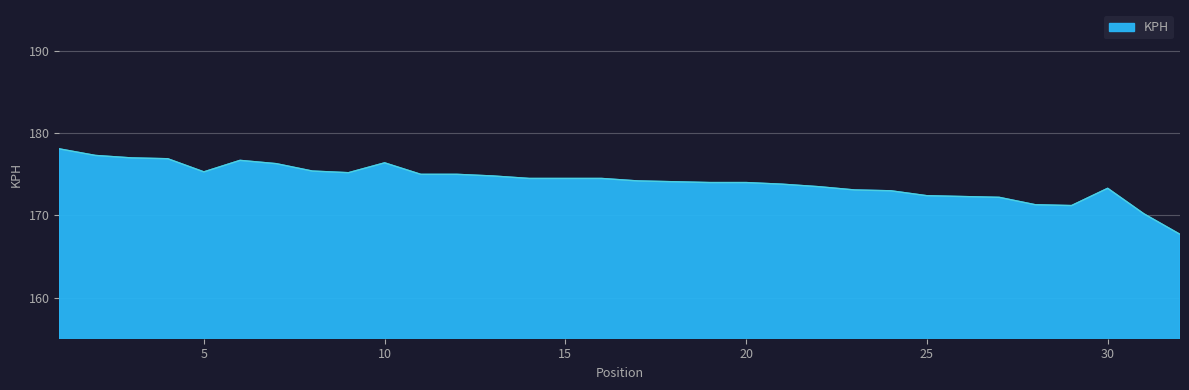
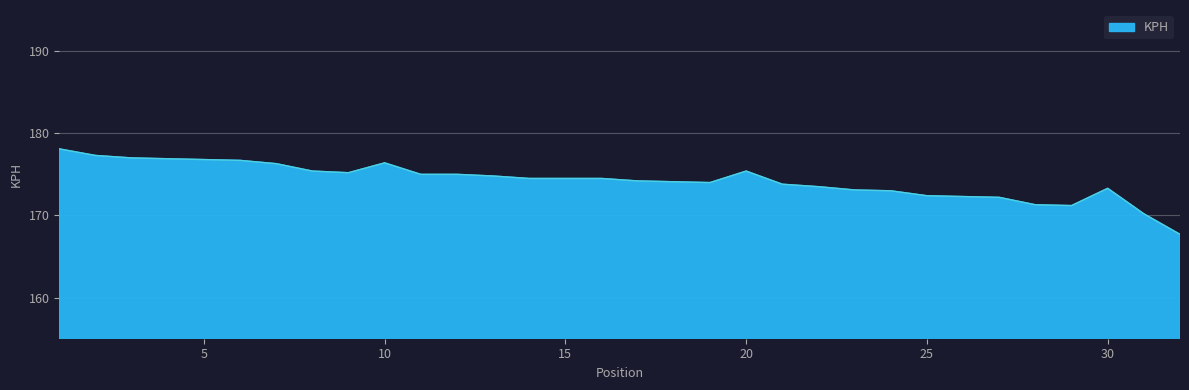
  {
-   "5": 175,
+   "5": 177,
    "10": 176,
    "15": 175,
-   "20": 174,
+   "20": 175,
    "25": 172,
    "30": 173
  }
